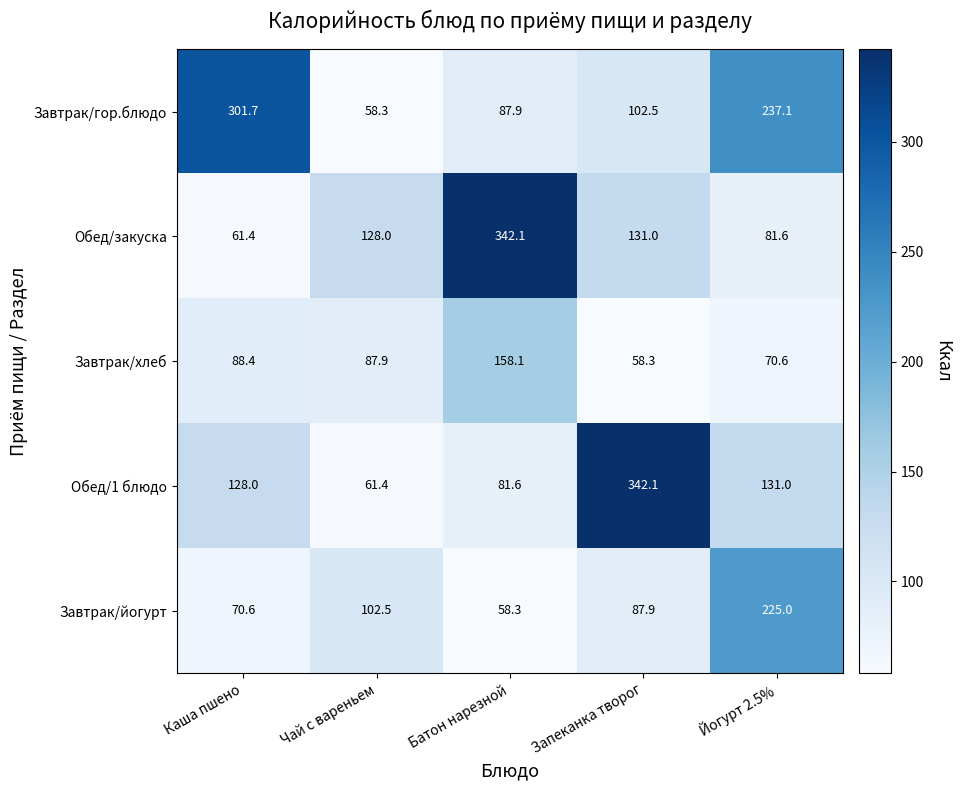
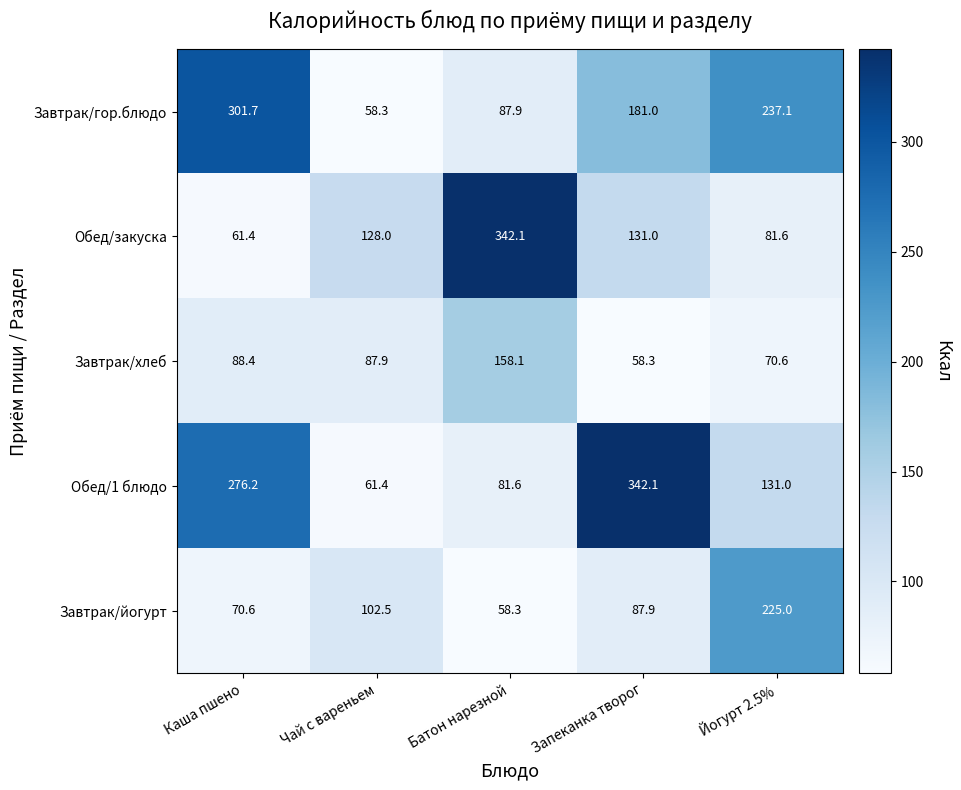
  {
    "Завтрак/гор.блюдо": {
      "Каша пшено": 301.7,
      "Чай с вареньем": 58.3,
      "Батон нарезной": 87.9,
-     "Запеканка творог": 102.5,
+     "Запеканка творог": 181.0,
      "Йогурт 2.5%": 237.1
    },
    "Обед/закуска": {
      "Каша пшено": 61.4,
      "Чай с вареньем": 128.0,
      "Батон нарезной": 342.1,
      "Запеканка творог": 131.0,
      "Йогурт 2.5%": 81.6
    },
    "Завтрак/хлеб": {
      "Каша пшено": 88.4,
      "Чай с вареньем": 87.9,
      "Батон нарезной": 158.1,
      "Запеканка творог": 58.3,
      "Йогурт 2.5%": 70.6
    },
    "Обед/1 блюдо": {
-     "Каша пшено": 128.0,
+     "Каша пшено": 276.2,
      "Чай с вареньем": 61.4,
      "Батон нарезной": 81.6,
      "Запеканка творог": 342.1,
      "Йогурт 2.5%": 131.0
    },
    "Завтрак/йогурт": {
      "Каша пшено": 70.6,
      "Чай с вареньем": 102.5,
      "Батон нарезной": 58.3,
      "Запеканка творог": 87.9,
      "Йогурт 2.5%": 225.0
    }
  }
